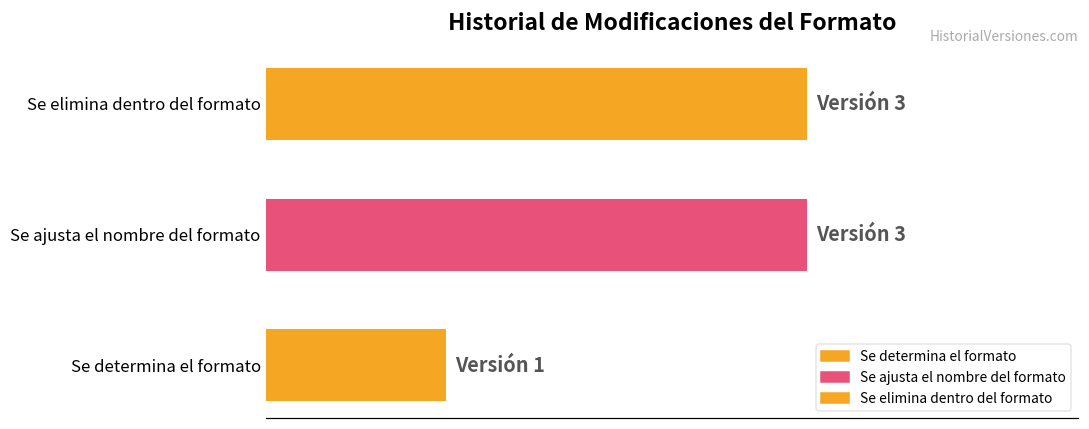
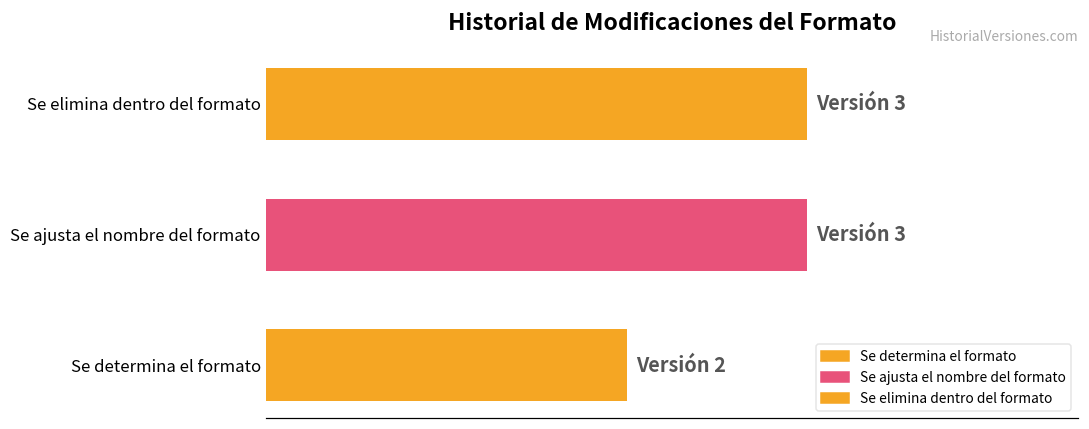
  {
    "Se elimina dentro del formato": 3,
    "Se ajusta el nombre del formato": 3,
-   "Se determina el formato": 1
+   "Se determina el formato": 2
  }
